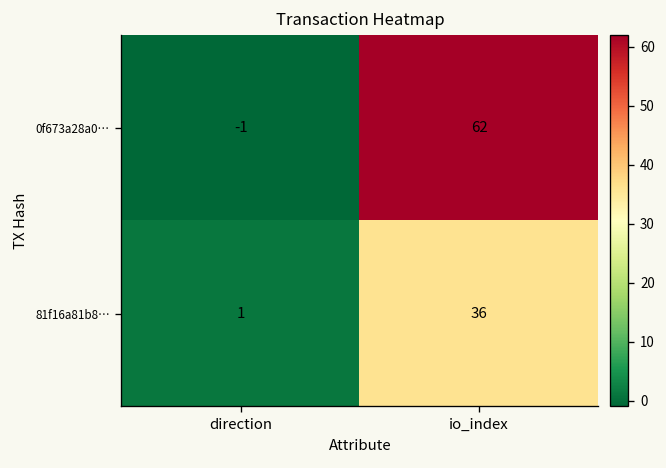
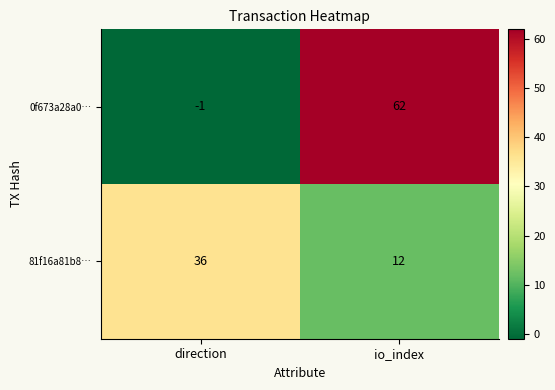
  {
    "0f673a28a0…": {
      "direction": -1,
      "io_index": 62
    },
    "81f16a81b8…": {
-     "direction": 1,
-     "io_index": 36
+     "direction": 36,
+     "io_index": 12
    }
  }
